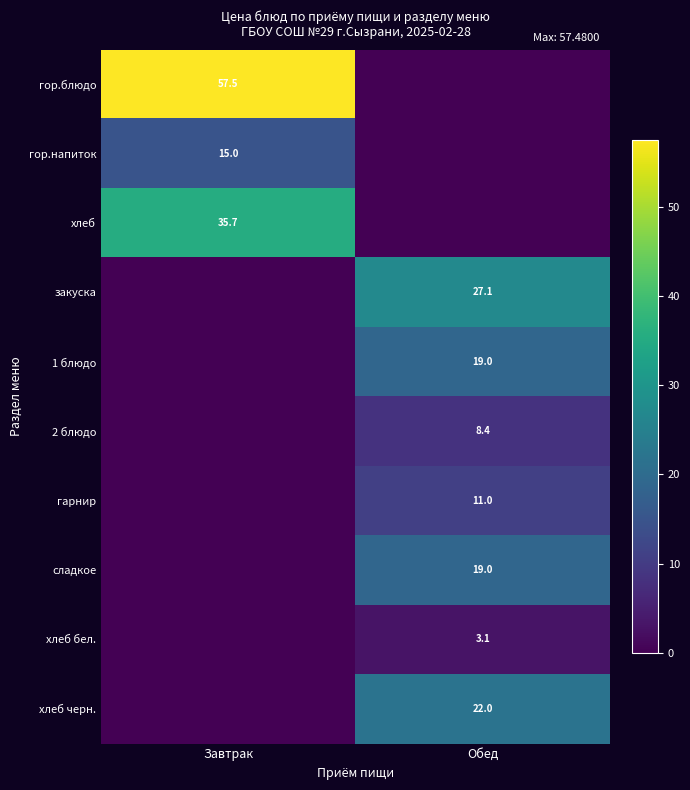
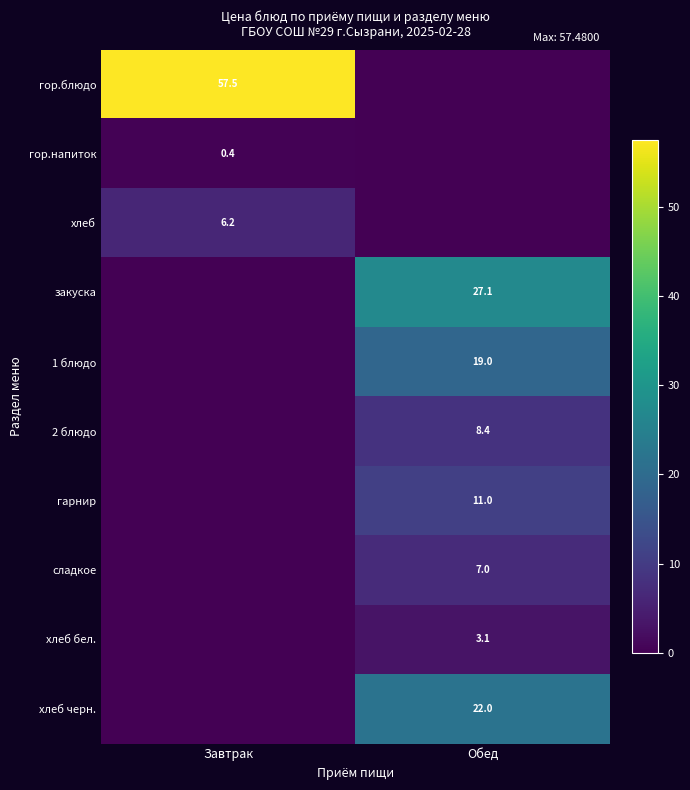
  {
    "гор.блюдо": {
      "Завтрак": 57.5
    },
    "гор.напиток": {
-     "Завтрак": 15.0
+     "Завтрак": 0.4
    },
    "хлеб": {
-     "Завтрак": 35.7
+     "Завтрак": 6.2
    },
    "закуска": {
      "Обед": 27.1
    },
    "1 блюдо": {
      "Обед": 19.0
    },
    "2 блюдо": {
      "Обед": 8.4
    },
    "гарнир": {
      "Обед": 11.0
    },
    "сладкое": {
-     "Обед": 19.0
+     "Обед": 7.0
    },
    "хлеб бел.": {
      "Обед": 3.1
    },
    "хлеб черн.": {
      "Обед": 22.0
    }
  }
